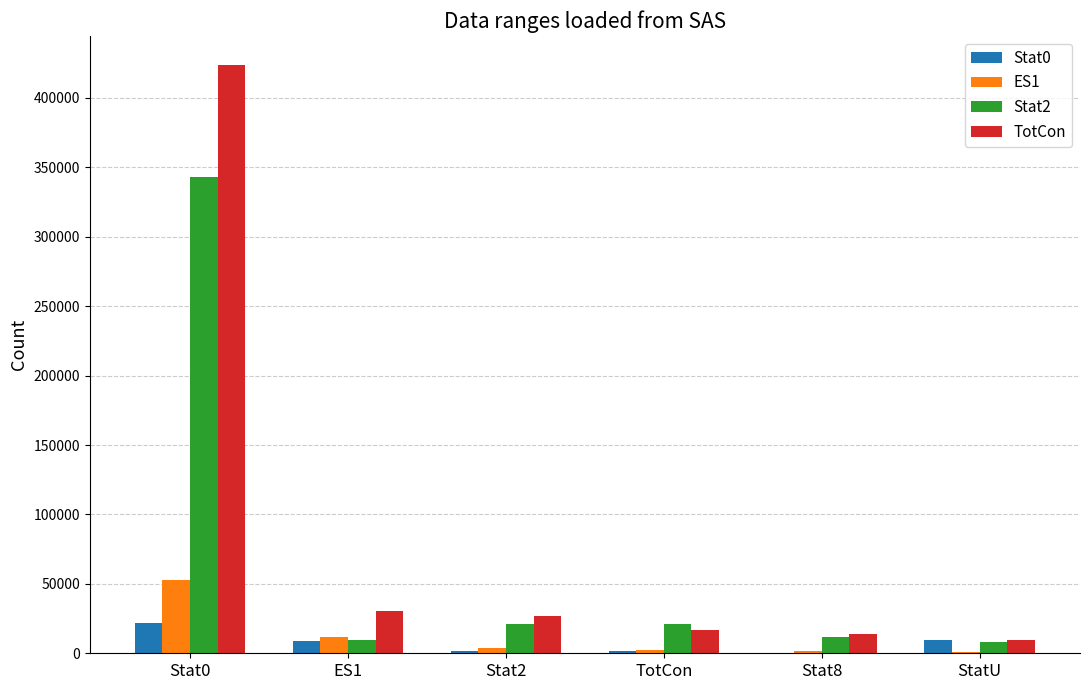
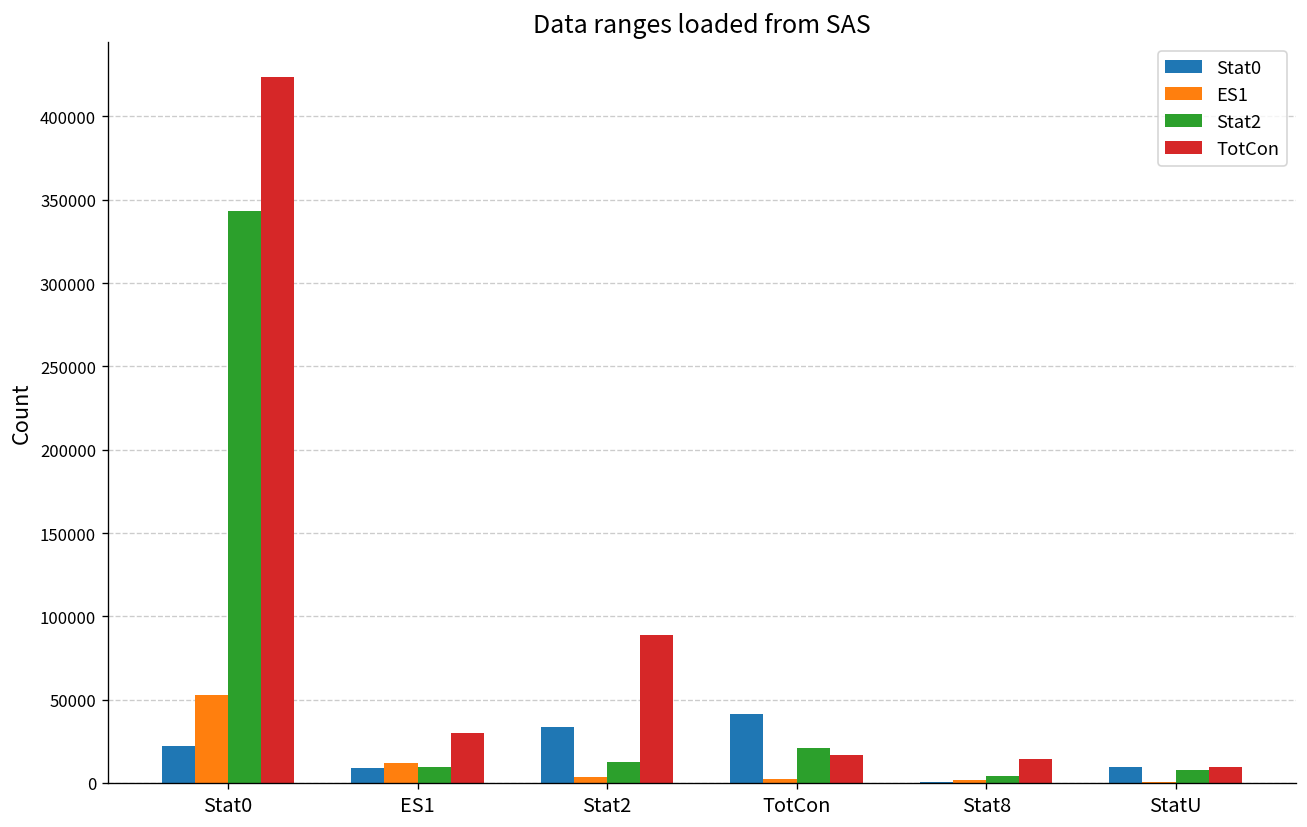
  {
    "Stat0": {
      "Stat0": 22000,
      "ES1": 9000,
-     "Stat2": 2000,
-     "TotCon": 2000,
+     "Stat2": 34000,
+     "TotCon": 42000,
      "StatU": 10000
    },
    "ES1": {
      "Stat0": 53000,
      "ES1": 12000,
      "Stat2": 4000,
      "TotCon": 2000,
      "Stat8": 2000
    },
    "Stat2": {
      "Stat0": 343000,
      "ES1": 10000,
-     "Stat2": 21000,
+     "Stat2": 13000,
      "TotCon": 21000,
-     "Stat8": 12000,
+     "Stat8": 4000,
      "StatU": 8000
    },
    "TotCon": {
      "Stat0": 423000,
      "ES1": 30000,
-     "Stat2": 27000,
+     "Stat2": 89000,
      "TotCon": 17000,
      "Stat8": 14000,
      "StatU": 10000
    }
  }
